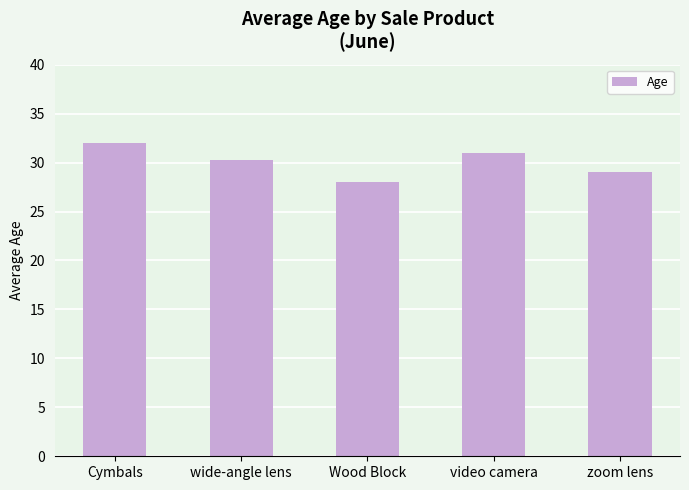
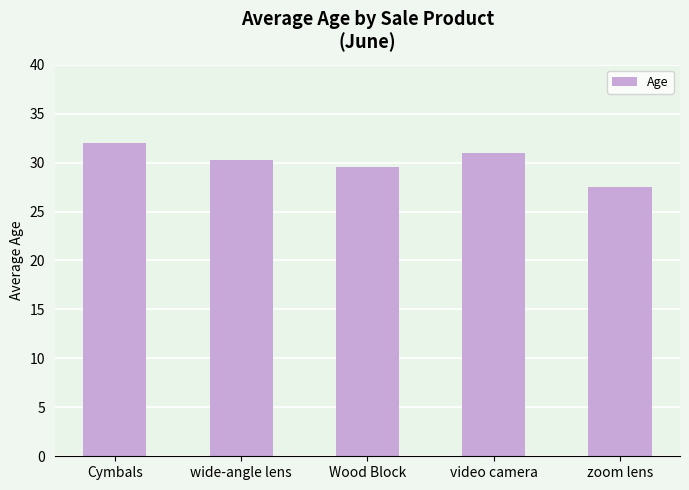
  {
    "Cymbals": 32,
    "wide-angle lens": 30,
-   "Wood Block": 28,
+   "Wood Block": 30,
    "video camera": 31,
-   "zoom lens": 29
+   "zoom lens": 28
  }
